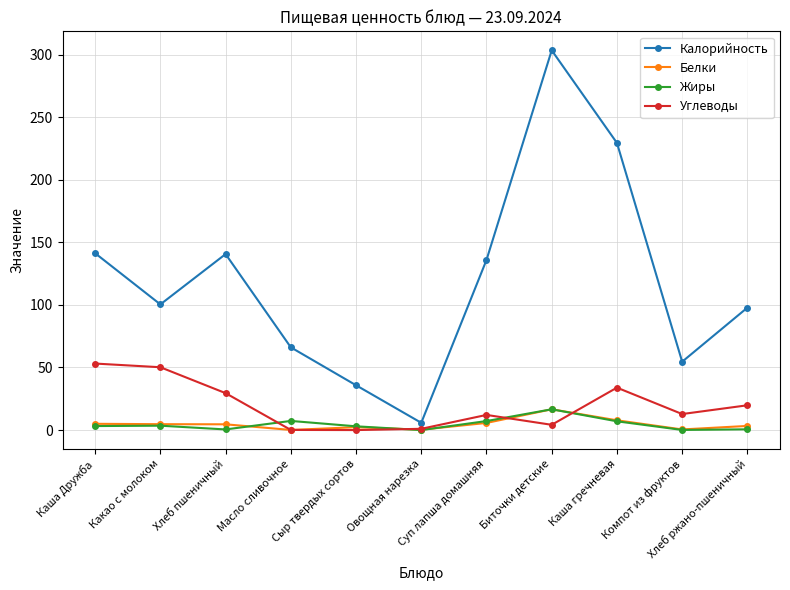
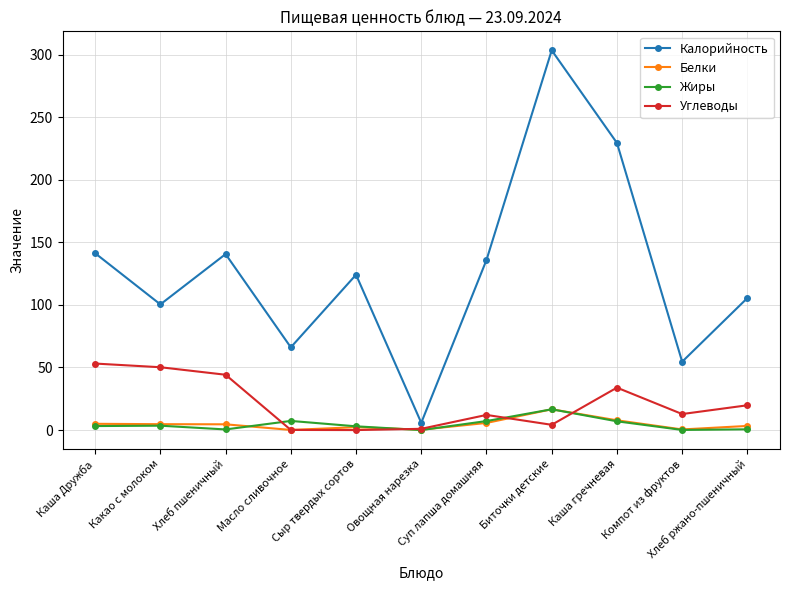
  {
    "Калорийность": {
      "Каша Дружба": 141,
      "Какао с молоком": 100,
      "Хлеб пшеничный": 141,
      "Масло сливочное": 66,
-     "Сыр твердых сортов": 36,
+     "Сыр твердых сортов": 124,
      "Овощная нарезка": 6,
      "Суп лапша домашняя": 136,
      "Биточки детские": 303,
      "Каша гречневая": 229,
      "Компот из фруктов": 55,
-     "Хлеб ржано-пшеничный": 98
+     "Хлеб ржано-пшеничный": 106
    },
    "Белки": {
      "Хлеб пшеничный": 5,
      "Хлеб ржано-пшеничный": 3
    },
    "Жиры": {
      "Хлеб пшеничный": 1,
      "Масло сливочное": 7,
      "Хлеб ржано-пшеничный": 1
    },
    "Углеводы": {
      "Каша Дружба": 53,
      "Какао с молоком": 50,
-     "Хлеб пшеничный": 30,
+     "Хлеб пшеничный": 44,
      "Сыр твердых сортов": 0,
      "Суп лапша домашняя": 12,
      "Биточки детские": 4,
      "Каша гречневая": 34,
      "Компот из фруктов": 13,
      "Хлеб ржано-пшеничный": 20
    }
  }
